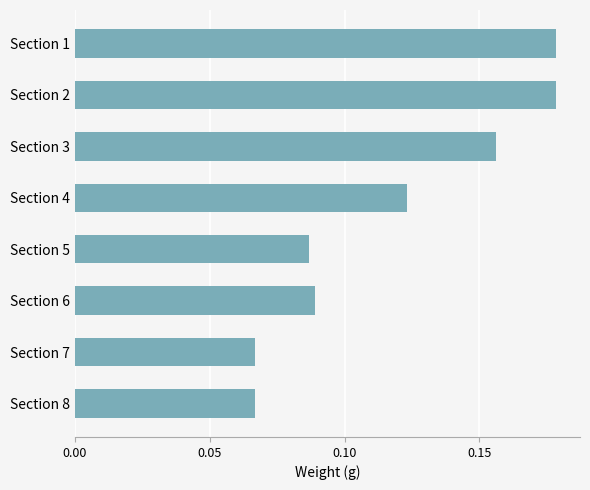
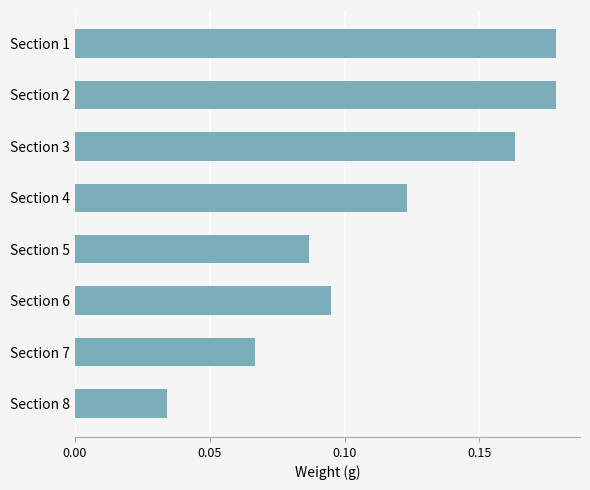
  {
    "Section 1": 0.178,
    "Section 2": 0.178,
-   "Section 3": 0.156,
+   "Section 3": 0.163,
    "Section 4": 0.123,
    "Section 5": 0.087,
-   "Section 6": 0.089,
+   "Section 6": 0.095,
    "Section 7": 0.067,
-   "Section 8": 0.067
+   "Section 8": 0.034
  }
